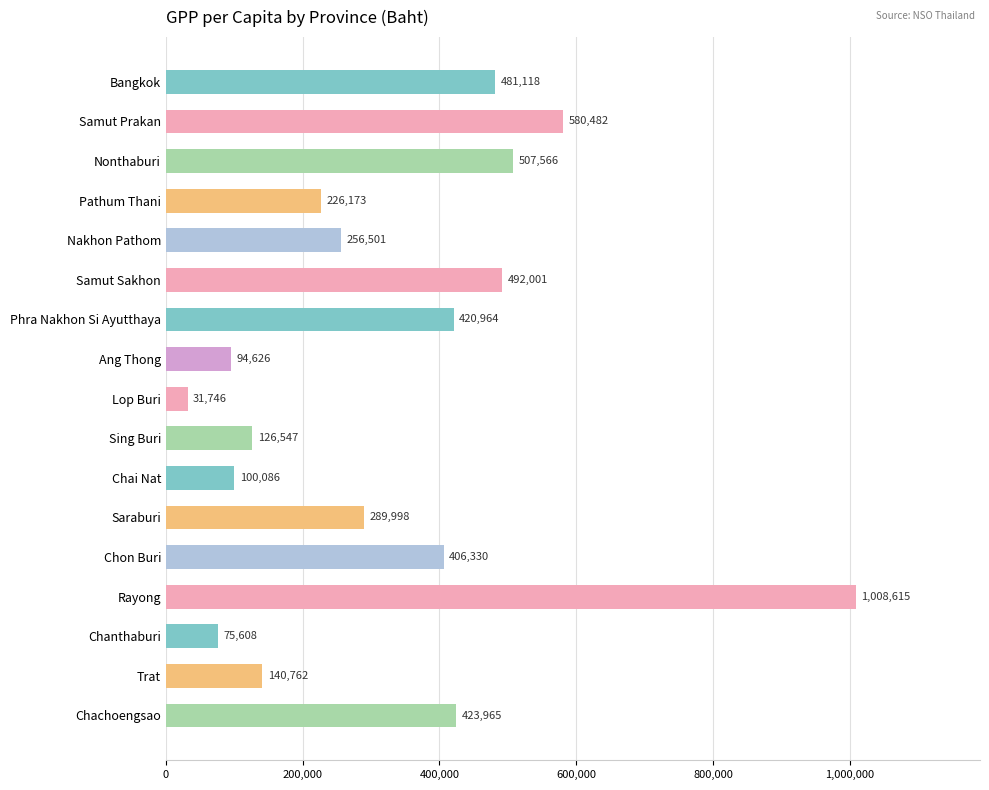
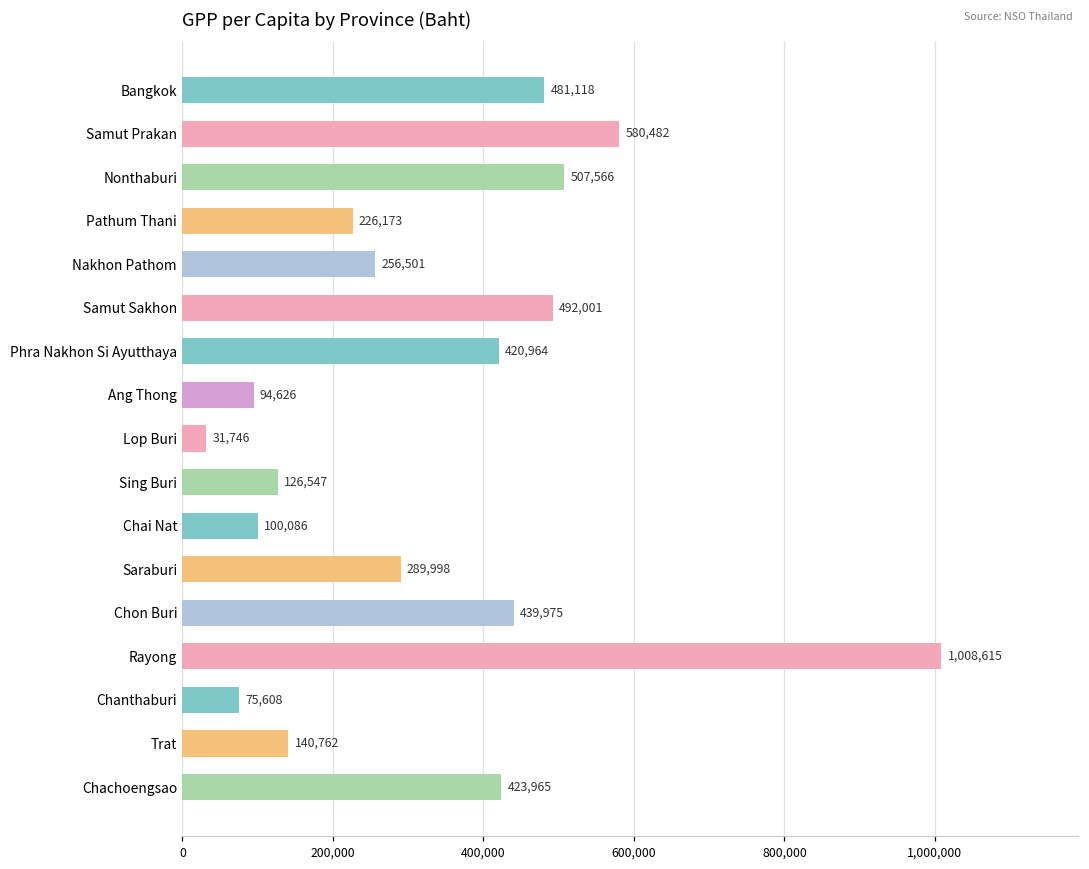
  {
    "Bangkok": "481,118",
    "Samut Prakan": "580,482",
    "Nonthaburi": "507,566",
    "Pathum Thani": "226,173",
    "Nakhon Pathom": "256,501",
    "Samut Sakhon": "492,001",
    "Phra Nakhon Si Ayutthaya": "420,964",
    "Ang Thong": "94,626",
    "Lop Buri": "31,746",
    "Sing Buri": "126,547",
    "Chai Nat": "100,086",
    "Saraburi": "289,998",
-   "Chon Buri": "406,330",
+   "Chon Buri": "439,975",
    "Rayong": "1,008,615",
    "Chanthaburi": "75,608",
    "Trat": "140,762",
    "Chachoengsao": "423,965"
  }
